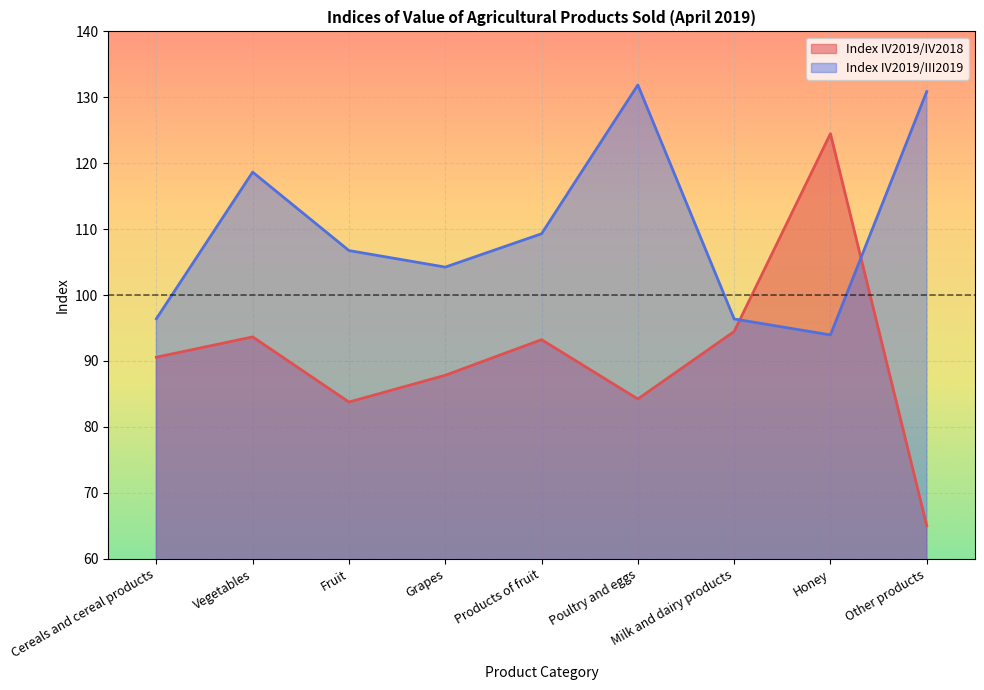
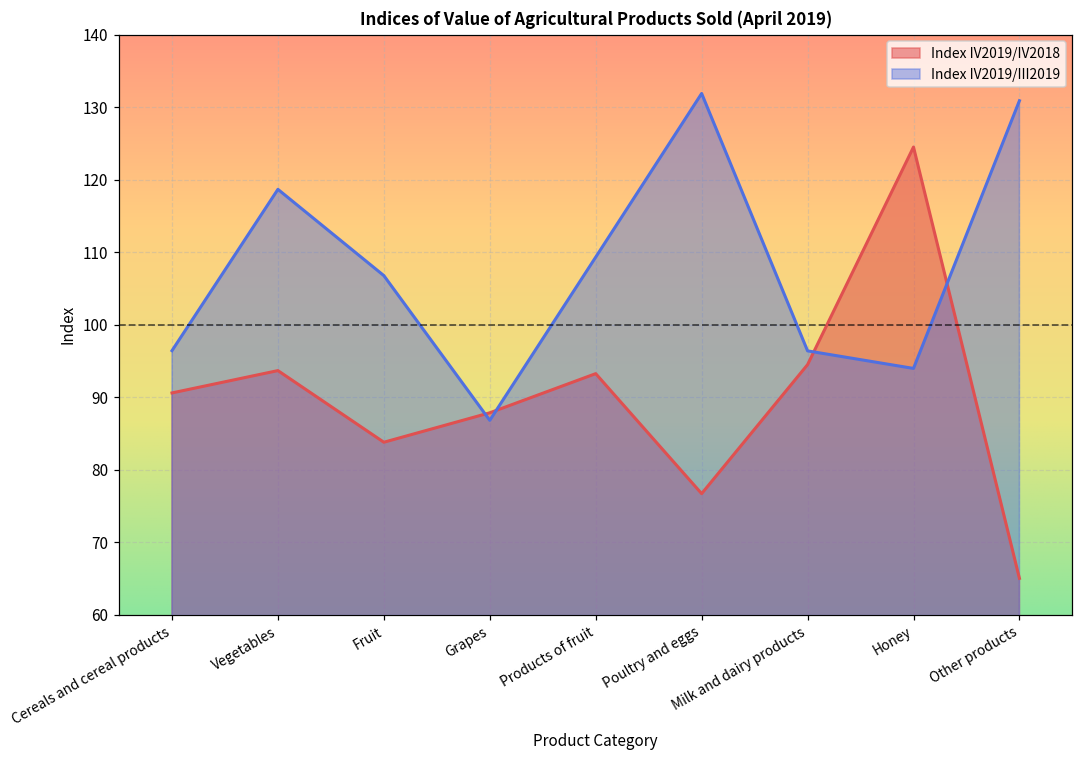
  {
    "Index IV2019/IV2018": {
      "Cereals and cereal products": 91,
      "Vegetables": 94,
      "Fruit": 84,
      "Grapes": 88,
      "Products of fruit": 93,
-     "Poultry and eggs": 84,
+     "Poultry and eggs": 77,
      "Milk and dairy products": 94,
      "Honey": 124,
      "Other products": 65
    },
    "Index IV2019/III2019": {
      "Cereals and cereal products": 96,
      "Vegetables": 119,
      "Fruit": 107,
-     "Grapes": 104,
+     "Grapes": 87,
      "Products of fruit": 109,
      "Poultry and eggs": 132,
      "Milk and dairy products": 96,
      "Honey": 94,
      "Other products": 131
    }
  }
